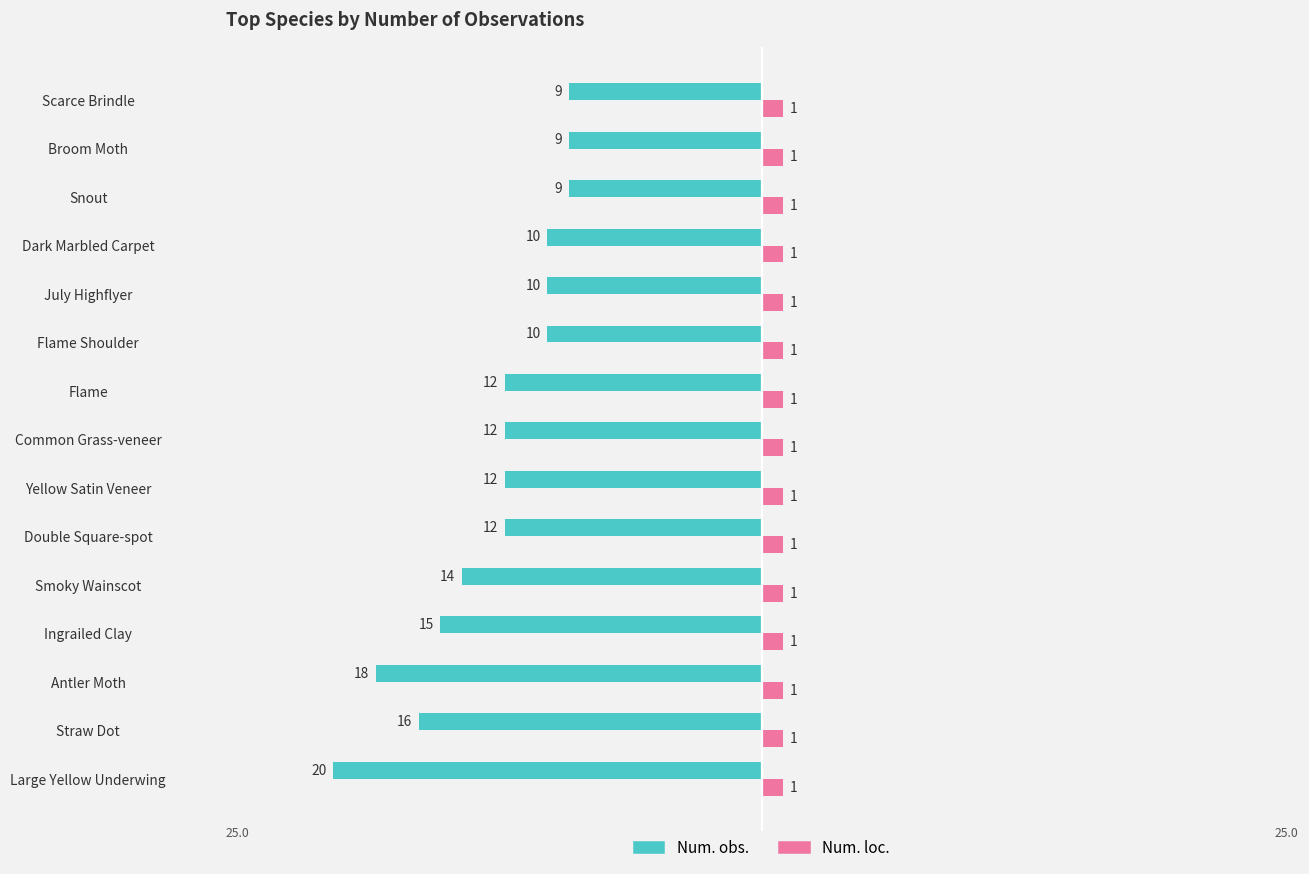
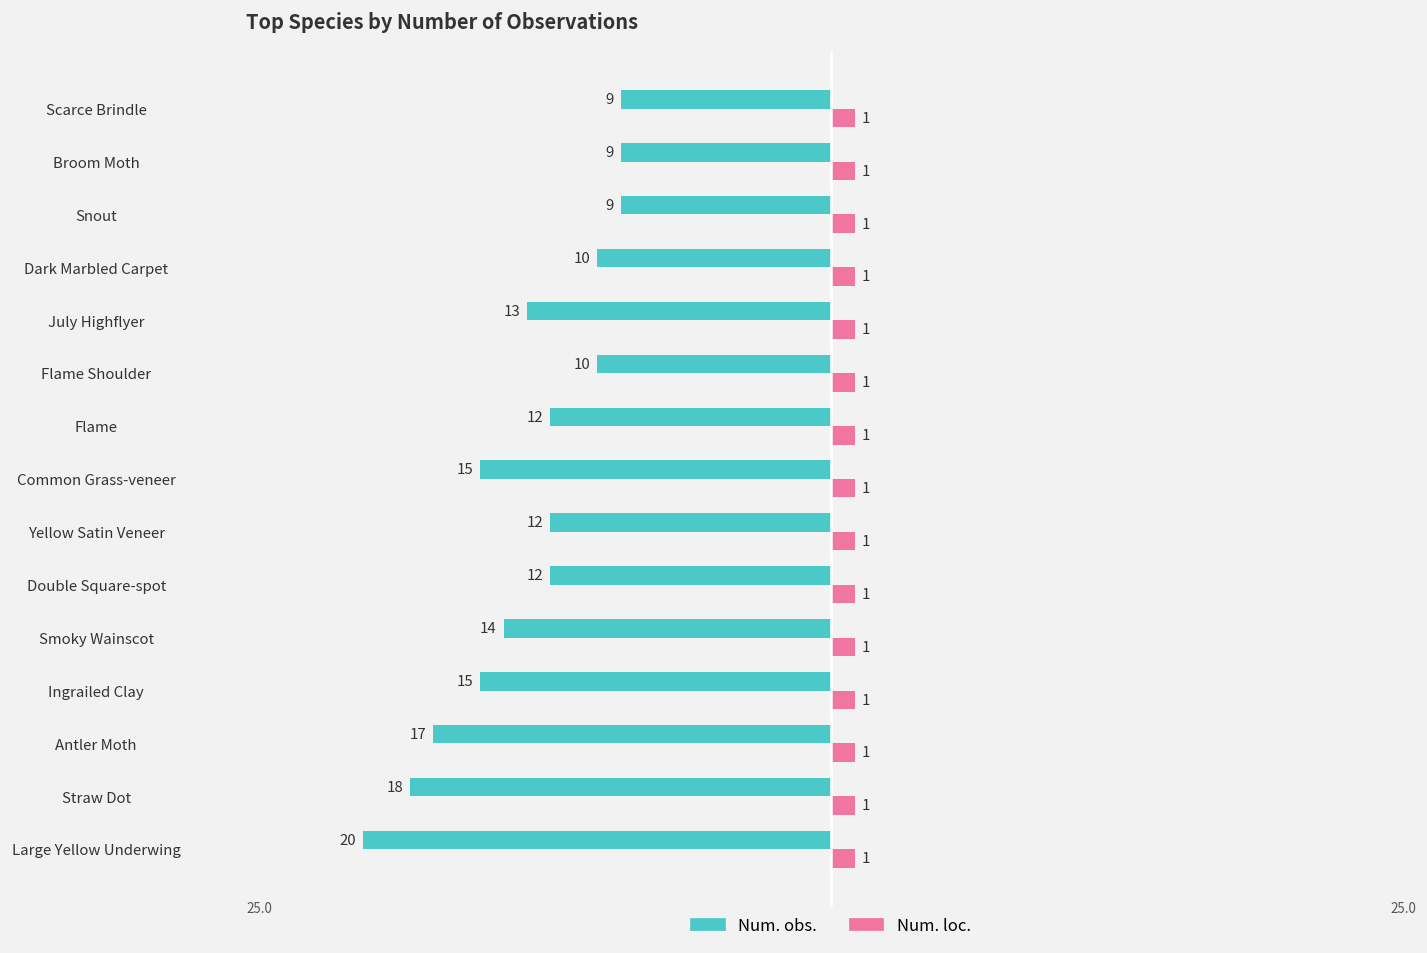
  {
    "Num. obs.": {
-     "July Highflyer": 10,
-     "Common Grass-veneer": 12,
-     "Antler Moth": 18,
-     "Straw Dot": 16
+     "July Highflyer": 13,
+     "Common Grass-veneer": 15,
+     "Antler Moth": 17,
+     "Straw Dot": 18
    },
    "Num. loc.": {
      "Scarce Brindle": 1,
      "Broom Moth": 1,
      "Snout": 1,
      "Dark Marbled Carpet": 1,
      "July Highflyer": 1,
      "Flame Shoulder": 1,
      "Flame": 1,
      "Common Grass-veneer": 1,
      "Yellow Satin Veneer": 1,
      "Double Square-spot": 1,
      "Smoky Wainscot": 1,
      "Ingrailed Clay": 1,
      "Antler Moth": 1,
      "Straw Dot": 1,
      "Large Yellow Underwing": 1
    }
  }
